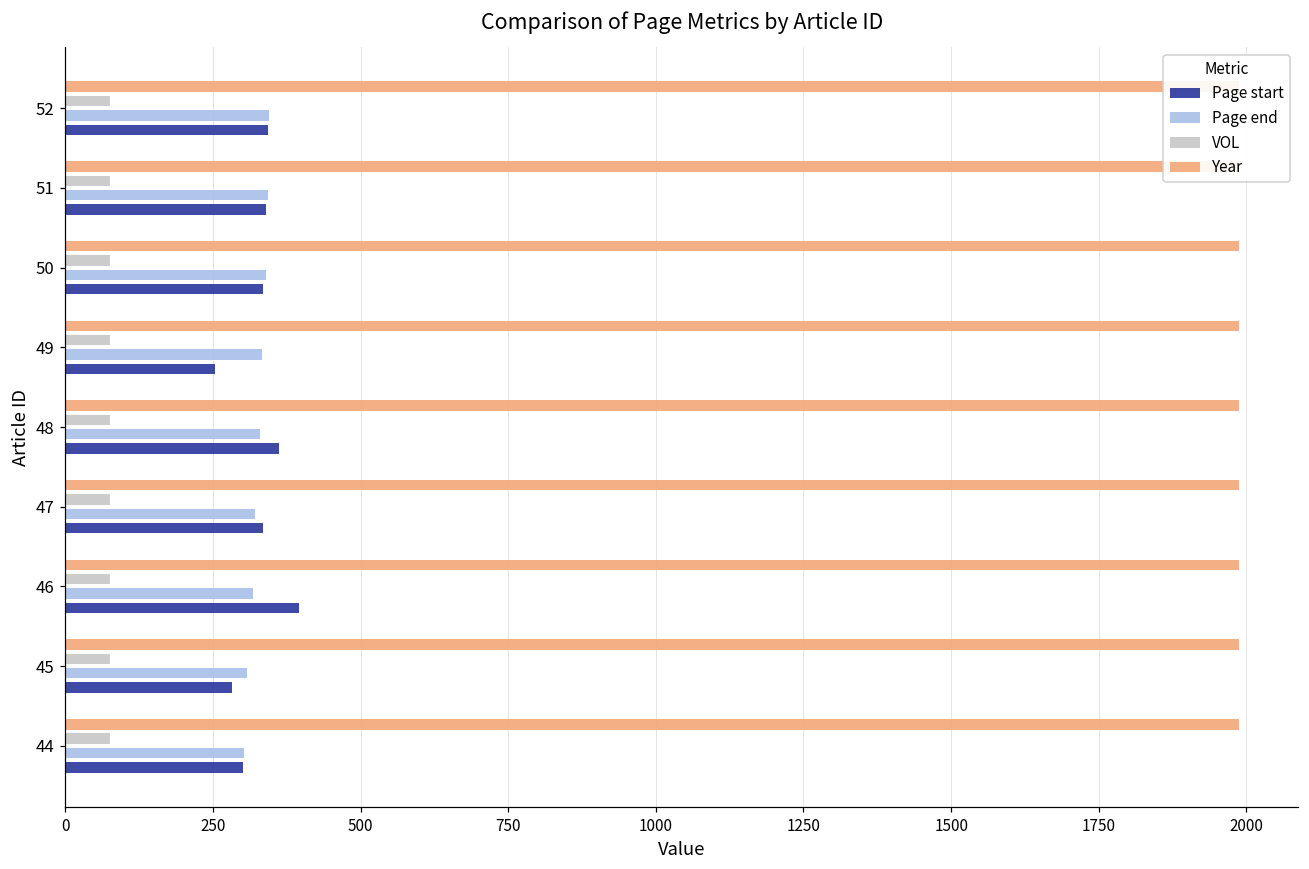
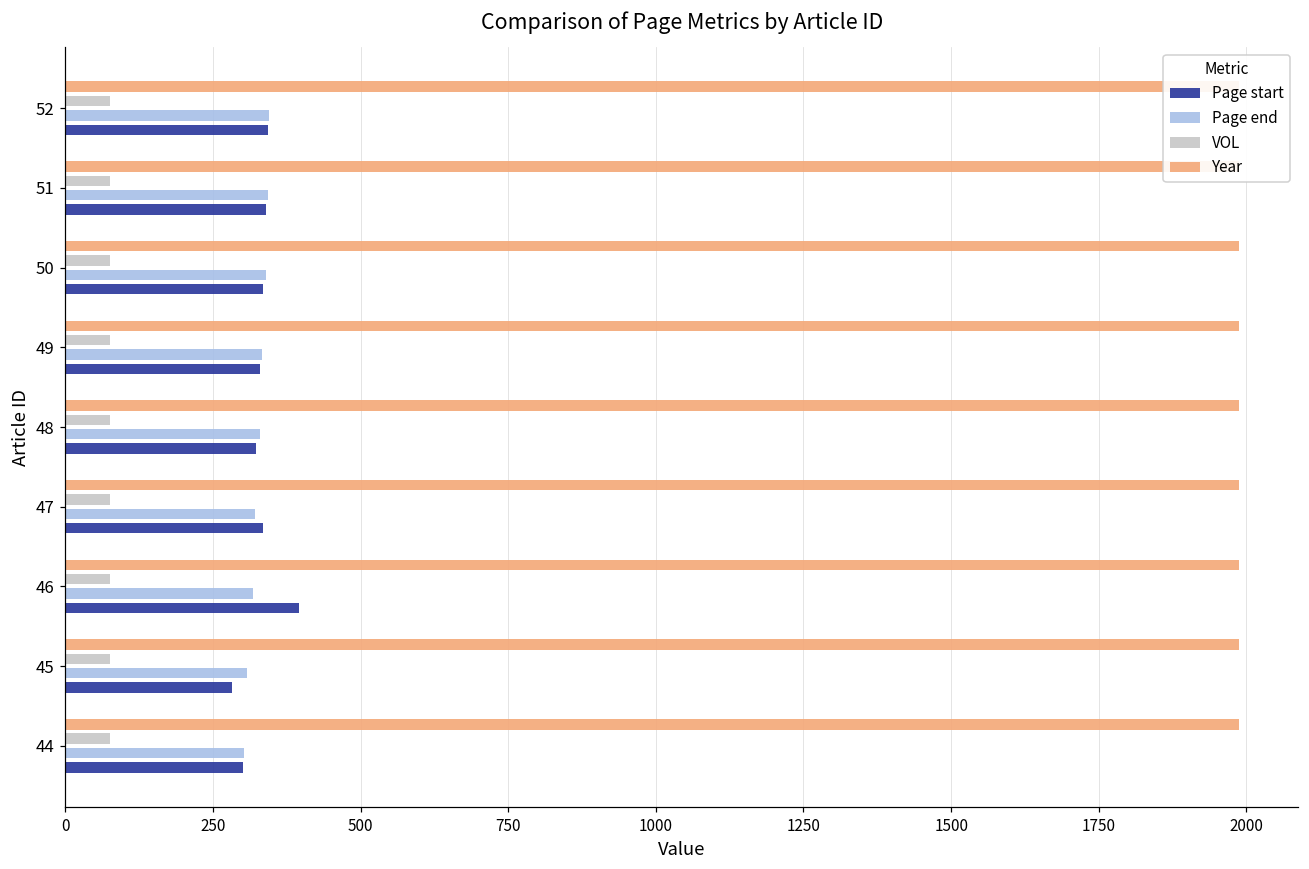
  {
    "Page start": {
      "52": 340,
      "51": 340,
      "50": 330,
-     "49": 250,
-     "48": 360,
+     "49": 330,
+     "48": 320,
      "47": 340,
      "46": 400,
      "45": 280,
      "44": 300
    },
    "Year": {
      "50": 1990,
      "49": 1990,
      "48": 1990,
      "47": 1990,
      "46": 1990,
      "45": 1990,
      "44": 1990
    }
  }
